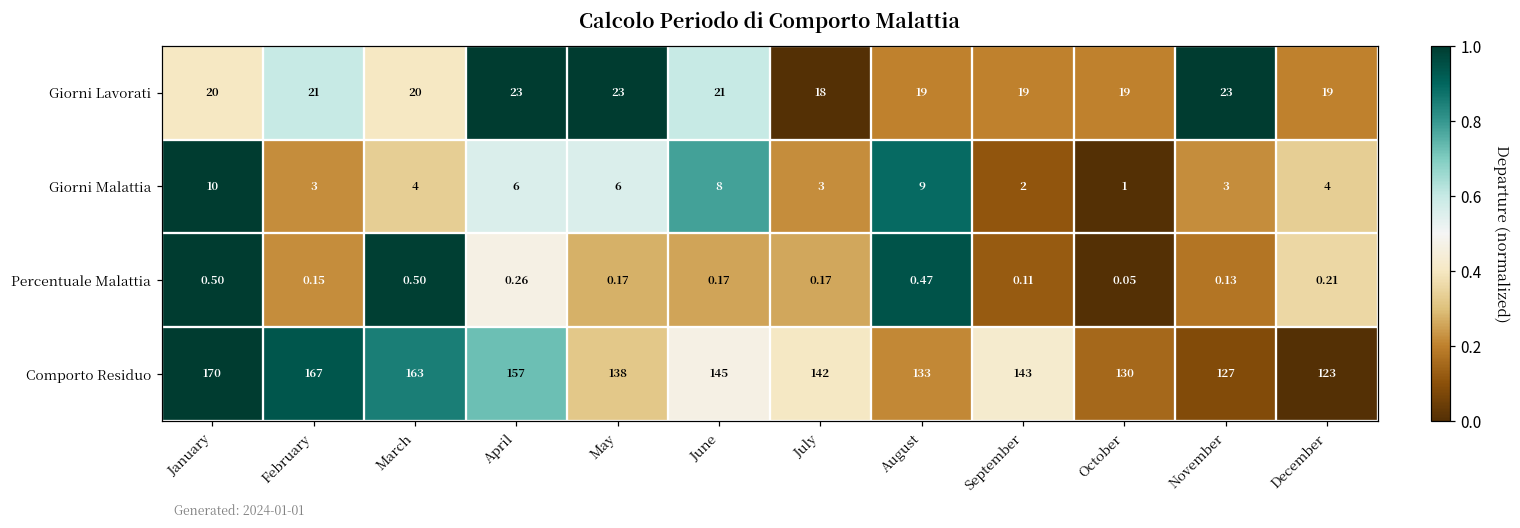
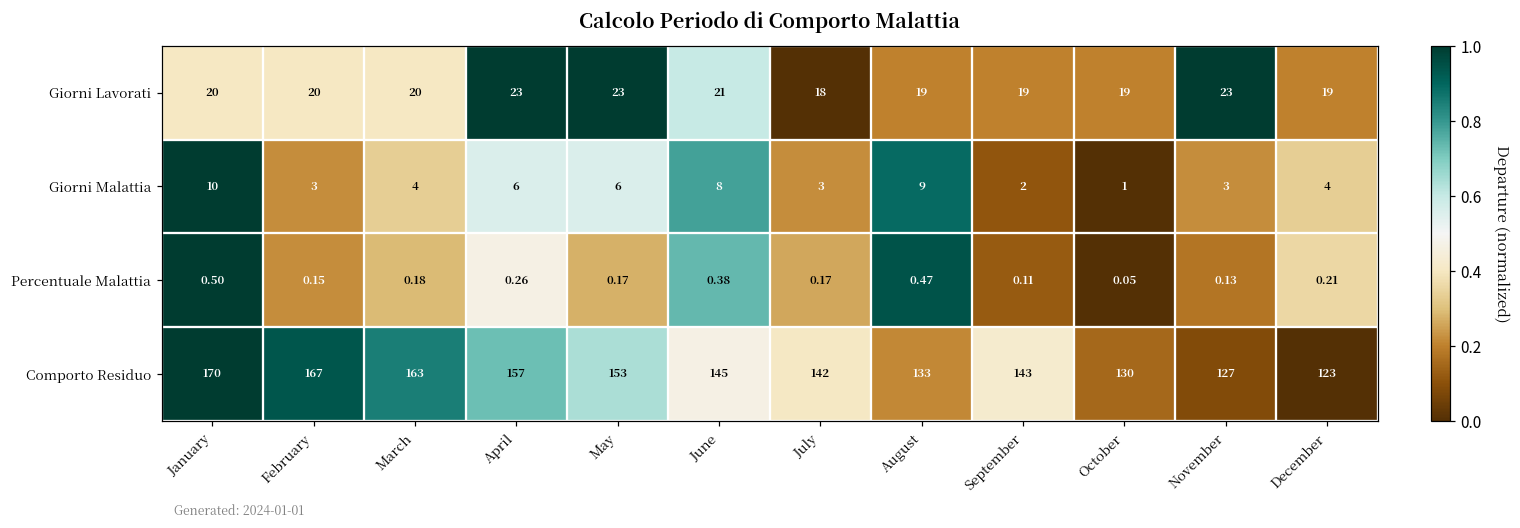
  {
    "Giorni Lavorati": {
      "January": 20,
-     "February": 21,
+     "February": 20,
      "March": 20,
      "April": 23,
      "May": 23,
      "June": 21,
      "July": 18,
      "August": 19,
      "September": 19,
      "October": 19,
      "November": 23,
      "December": 19
    },
    "Giorni Malattia": {
      "January": 10,
      "February": 3,
      "March": 4,
      "April": 6,
      "May": 6,
      "June": 8,
      "July": 3,
      "August": 9,
      "September": 2,
      "October": 1,
      "November": 3,
      "December": 4
    },
    "Percentuale Malattia": {
      "January": 0.50,
      "February": 0.15,
-     "March": 0.50,
+     "March": 0.18,
      "April": 0.26,
      "May": 0.17,
-     "June": 0.17,
+     "June": 0.38,
      "July": 0.17,
      "August": 0.47,
      "September": 0.11,
      "October": 0.05,
      "November": 0.13,
      "December": 0.21
    },
    "Comporto Residuo": {
      "January": 170,
      "February": 167,
      "March": 163,
      "April": 157,
-     "May": 138,
+     "May": 153,
      "June": 145,
      "July": 142,
      "August": 133,
      "September": 143,
      "October": 130,
      "November": 127,
      "December": 123
    }
  }
